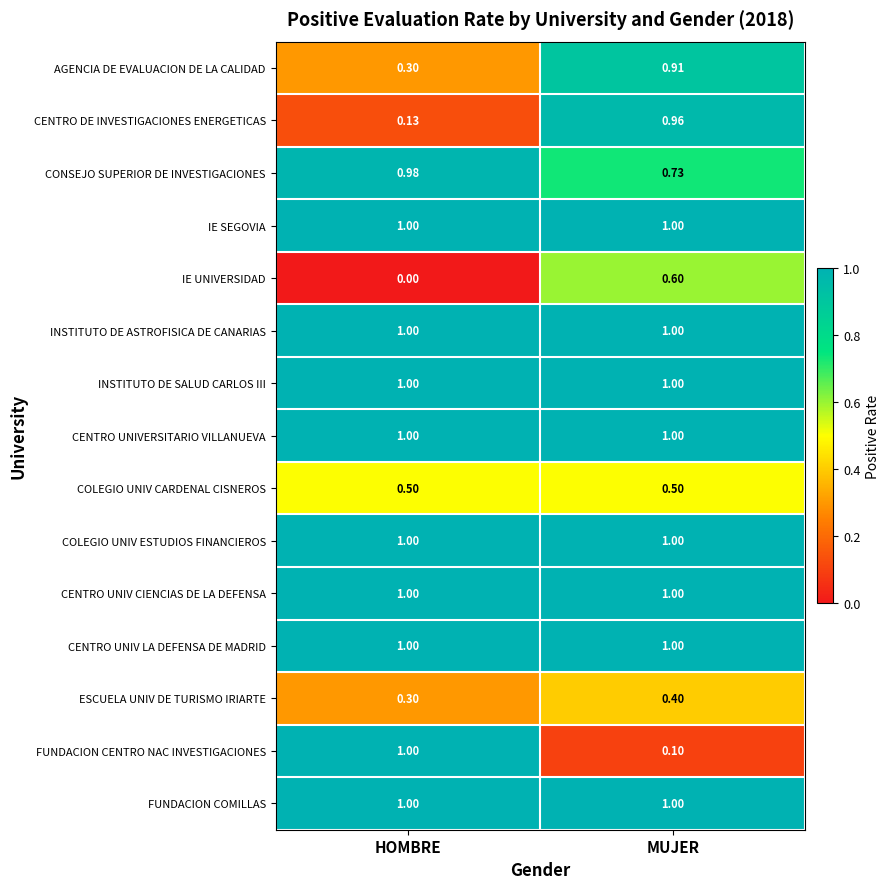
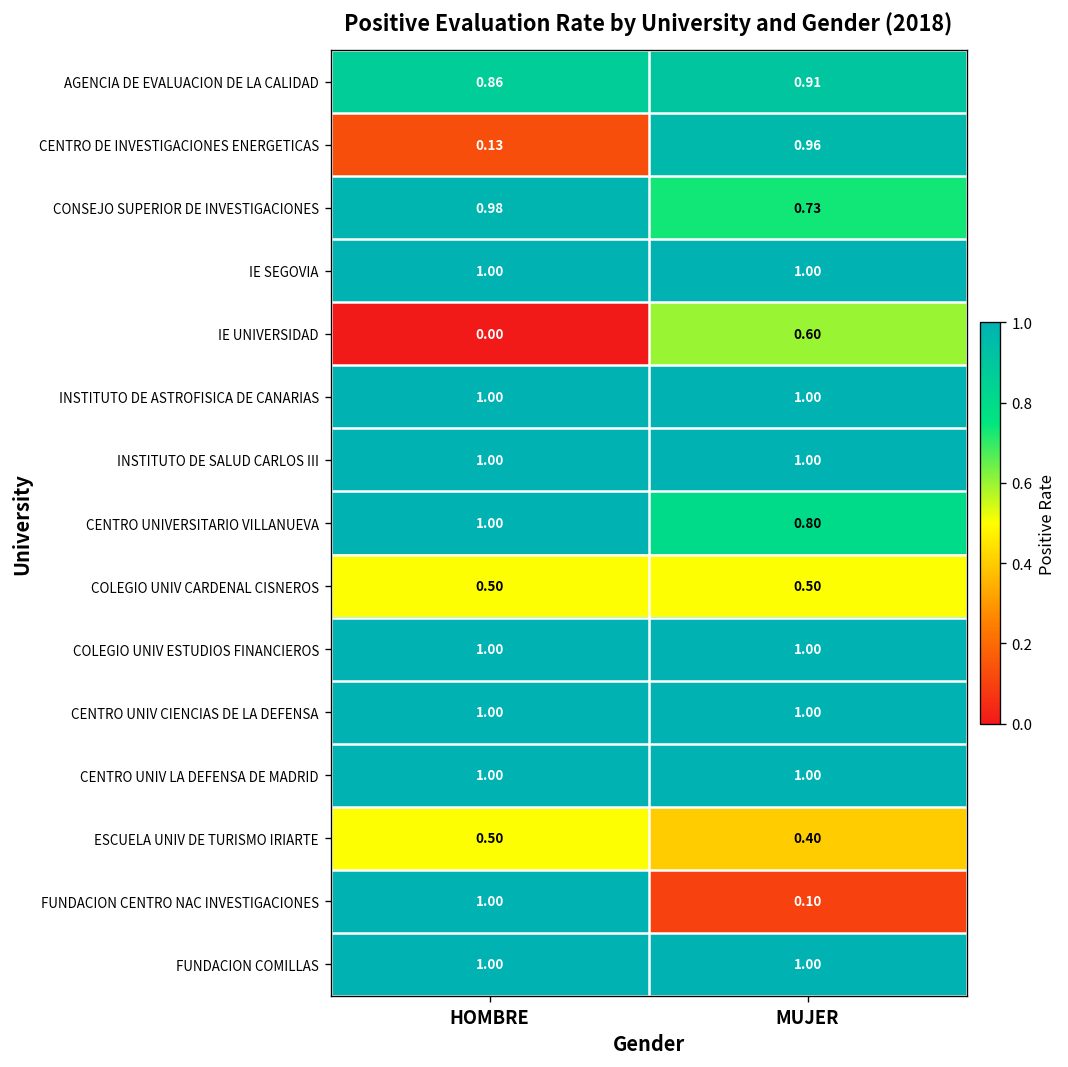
  {
    "AGENCIA DE EVALUACION DE LA CALIDAD": {
-     "HOMBRE": 0.30,
+     "HOMBRE": 0.86,
      "MUJER": 0.91
    },
    "CENTRO DE INVESTIGACIONES ENERGETICAS": {
      "HOMBRE": 0.13,
      "MUJER": 0.96
    },
    "CONSEJO SUPERIOR DE INVESTIGACIONES": {
      "HOMBRE": 0.98,
      "MUJER": 0.73
    },
    "IE SEGOVIA": {
      "HOMBRE": 1.00,
      "MUJER": 1.00
    },
    "IE UNIVERSIDAD": {
      "HOMBRE": 0.00,
      "MUJER": 0.60
    },
    "INSTITUTO DE ASTROFISICA DE CANARIAS": {
      "HOMBRE": 1.00,
      "MUJER": 1.00
    },
    "INSTITUTO DE SALUD CARLOS III": {
      "HOMBRE": 1.00,
      "MUJER": 1.00
    },
    "CENTRO UNIVERSITARIO VILLANUEVA": {
      "HOMBRE": 1.00,
-     "MUJER": 1.00
+     "MUJER": 0.80
    },
    "COLEGIO UNIV CARDENAL CISNEROS": {
      "HOMBRE": 0.50,
      "MUJER": 0.50
    },
    "COLEGIO UNIV ESTUDIOS FINANCIEROS": {
      "HOMBRE": 1.00,
      "MUJER": 1.00
    },
    "CENTRO UNIV CIENCIAS DE LA DEFENSA": {
      "HOMBRE": 1.00,
      "MUJER": 1.00
    },
    "CENTRO UNIV LA DEFENSA DE MADRID": {
      "HOMBRE": 1.00,
      "MUJER": 1.00
    },
    "ESCUELA UNIV DE TURISMO IRIARTE": {
-     "HOMBRE": 0.30,
+     "HOMBRE": 0.50,
      "MUJER": 0.40
    },
    "FUNDACION CENTRO NAC INVESTIGACIONES": {
      "HOMBRE": 1.00,
      "MUJER": 0.10
    },
    "FUNDACION COMILLAS": {
      "HOMBRE": 1.00,
      "MUJER": 1.00
    }
  }
